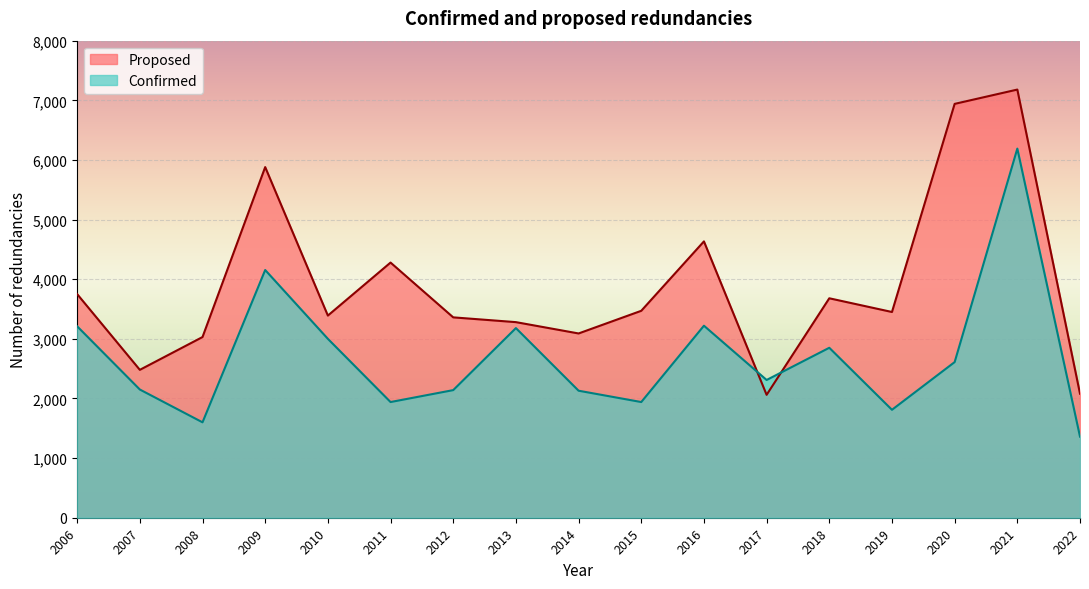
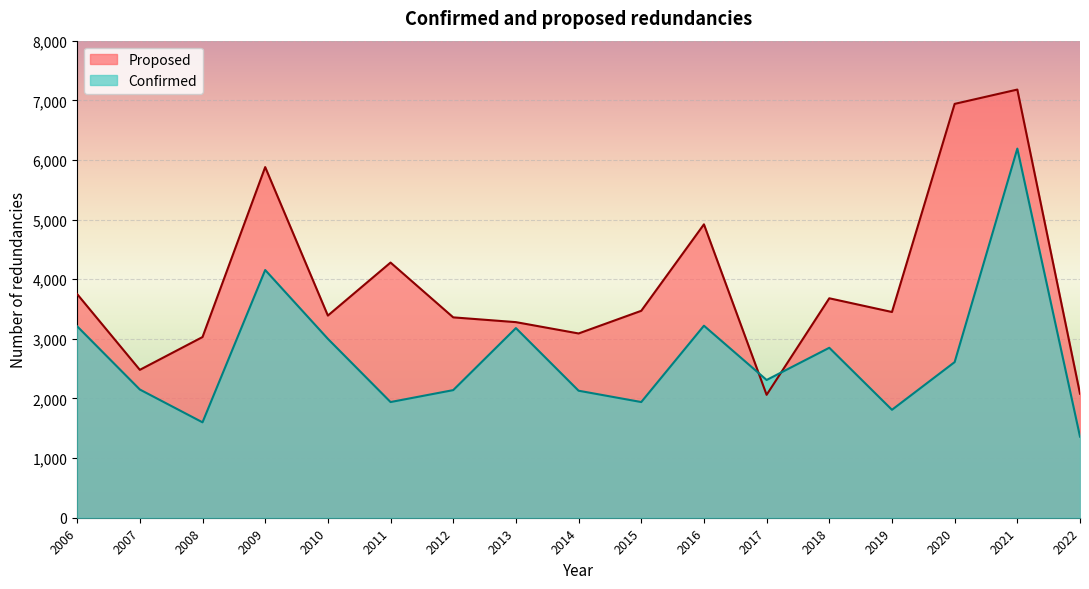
  {
    "Proposed": {
      "2006": "3,800",
      "2007": "2,500",
      "2008": "3,000",
      "2009": "5,900",
      "2010": "3,400",
      "2011": "4,300",
      "2012": "3,400",
      "2013": "3,300",
      "2014": "3,100",
      "2015": "3,500",
-     "2016": "4,600",
+     "2016": "4,900",
      "2017": "2,100",
      "2018": "3,700",
      "2019": "3,500",
      "2020": "6,900",
      "2021": "7,200",
      "2022": "2,100"
    },
    "Confirmed": {
      "2006": "3,200",
      "2007": "2,200",
      "2008": "1,600",
      "2009": "4,200",
      "2010": "3,000",
      "2011": "1,900",
      "2012": "2,100",
      "2013": "3,200",
      "2014": "2,100",
      "2015": "1,900",
      "2016": "3,200",
      "2017": "2,300",
      "2018": "2,900",
      "2019": "1,800",
      "2020": "2,600",
      "2021": "6,200",
      "2022": "1,400"
    }
  }
